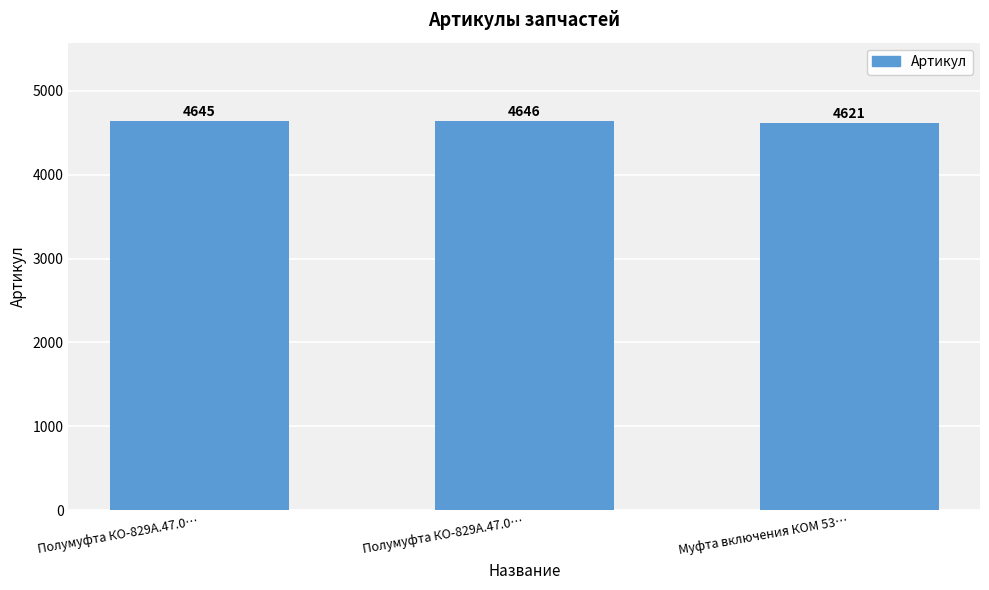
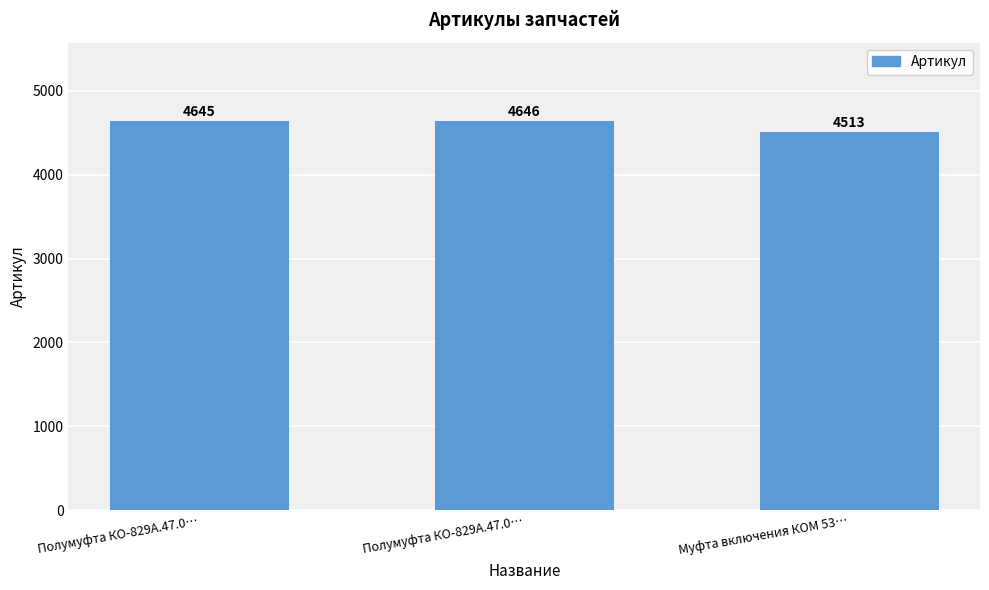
  {
-   "Муфта включения КОМ 53…": 4621
+   "Муфта включения КОМ 53…": 4513
  }
